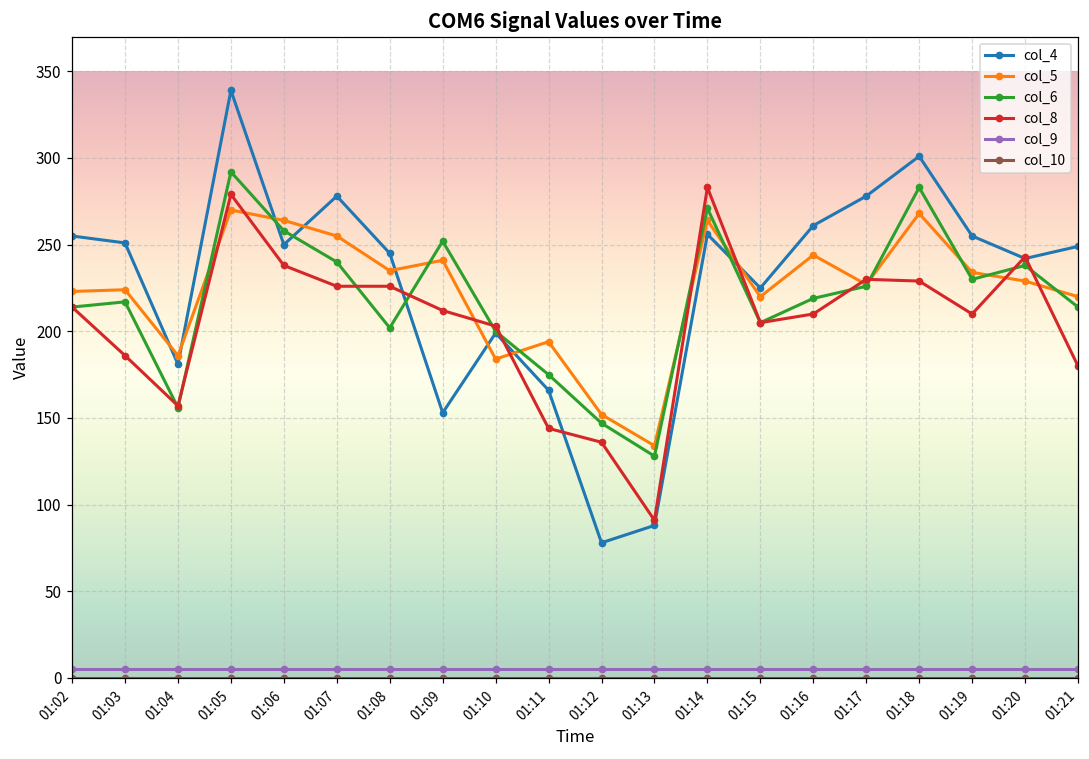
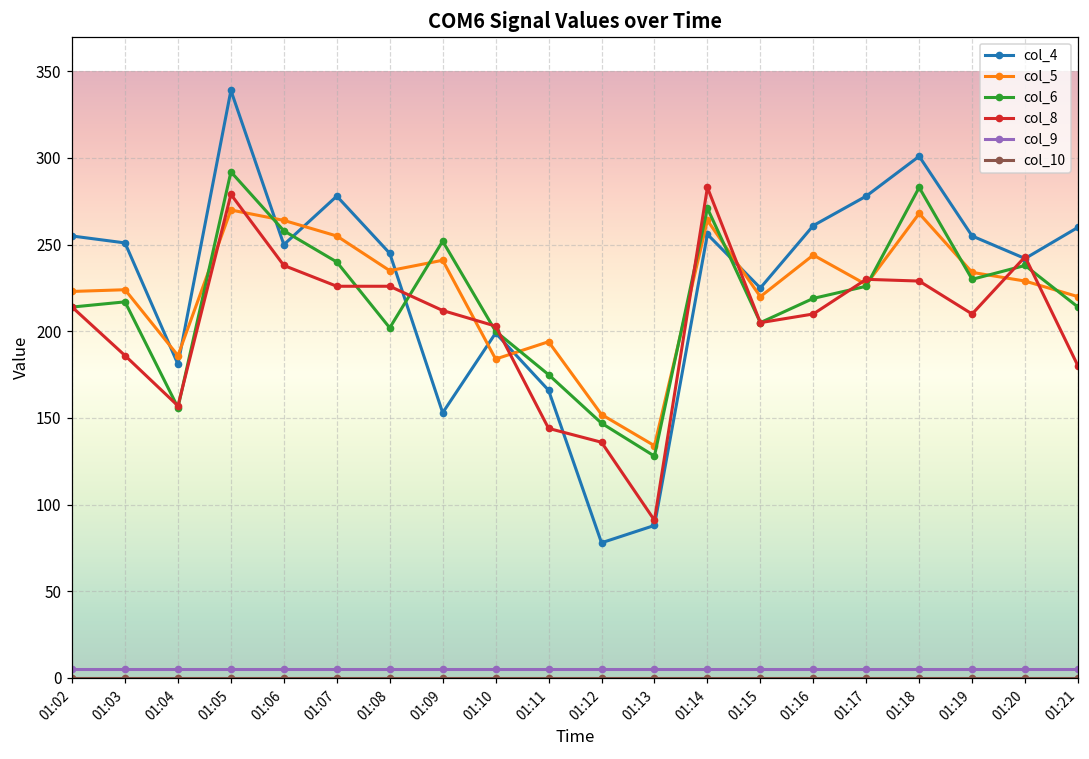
  {
    "col_4": {
      "01:02": 255,
      "01:03": 251,
      "01:04": 181,
      "01:05": 339,
      "01:06": 250,
      "01:07": 278,
      "01:08": 245,
      "01:09": 153,
      "01:11": 166,
      "01:12": 78,
      "01:13": 88,
      "01:14": 256,
      "01:15": 225,
      "01:16": 261,
      "01:17": 278,
      "01:18": 301,
      "01:19": 255,
-     "01:21": 249
+     "01:21": 260
    },
    "col_5": {
      "01:02": 223,
      "01:03": 224,
      "01:04": 186,
      "01:05": 270,
      "01:06": 264,
      "01:07": 255,
      "01:08": 235,
      "01:09": 241,
      "01:10": 184,
      "01:11": 194,
      "01:12": 152,
      "01:13": 134,
      "01:14": 264,
      "01:15": 220,
      "01:16": 244,
      "01:18": 268,
      "01:19": 234,
      "01:20": 229,
      "01:21": 220
    },
    "col_6": {
      "01:03": 217,
      "01:05": 292,
      "01:06": 258,
      "01:07": 240,
      "01:08": 202,
      "01:09": 252,
      "01:11": 175,
      "01:12": 147,
      "01:13": 128,
      "01:14": 271,
      "01:16": 219,
      "01:18": 283,
      "01:19": 230,
      "01:20": 238,
      "01:21": 214
    },
    "col_8": {
      "01:03": 186,
      "01:05": 279,
      "01:06": 238,
      "01:07": 226,
      "01:08": 226,
      "01:09": 212,
      "01:10": 203,
      "01:11": 144,
      "01:12": 136,
      "01:13": 91,
      "01:14": 283,
      "01:16": 210,
      "01:17": 230,
      "01:18": 229,
      "01:19": 210,
      "01:21": 180
    },
    "col_9": {
      "01:02": 5,
      "01:03": 5,
      "01:04": 5,
      "01:05": 5,
      "01:06": 5,
      "01:07": 5,
      "01:08": 5,
      "01:09": 5,
      "01:10": 5,
      "01:11": 5,
      "01:12": 5,
      "01:13": 5,
      "01:14": 5,
      "01:15": 5,
      "01:16": 5,
      "01:17": 5,
      "01:18": 5,
      "01:19": 5,
      "01:20": 5,
      "01:21": 5
    },
    "col_10": {
      "01:02": 0,
      "01:03": 0,
      "01:04": 0,
      "01:05": 0,
      "01:06": 0,
      "01:07": 0,
      "01:08": 0,
      "01:09": 0,
      "01:10": 0,
      "01:11": 0,
      "01:12": 0,
      "01:13": 0,
      "01:14": 0,
      "01:15": 0,
      "01:16": 0,
      "01:17": 0,
      "01:18": 0,
      "01:19": 0,
      "01:20": 0,
      "01:21": 0
    }
  }
